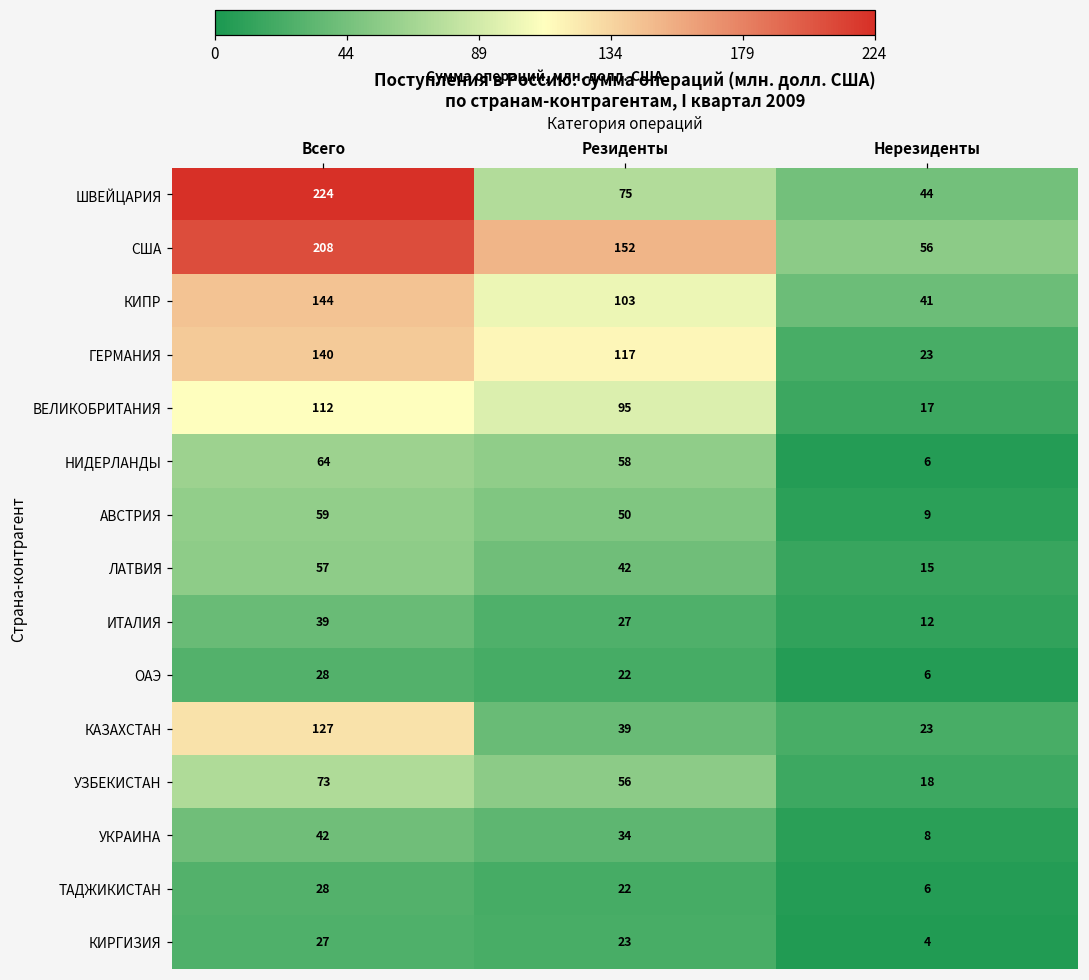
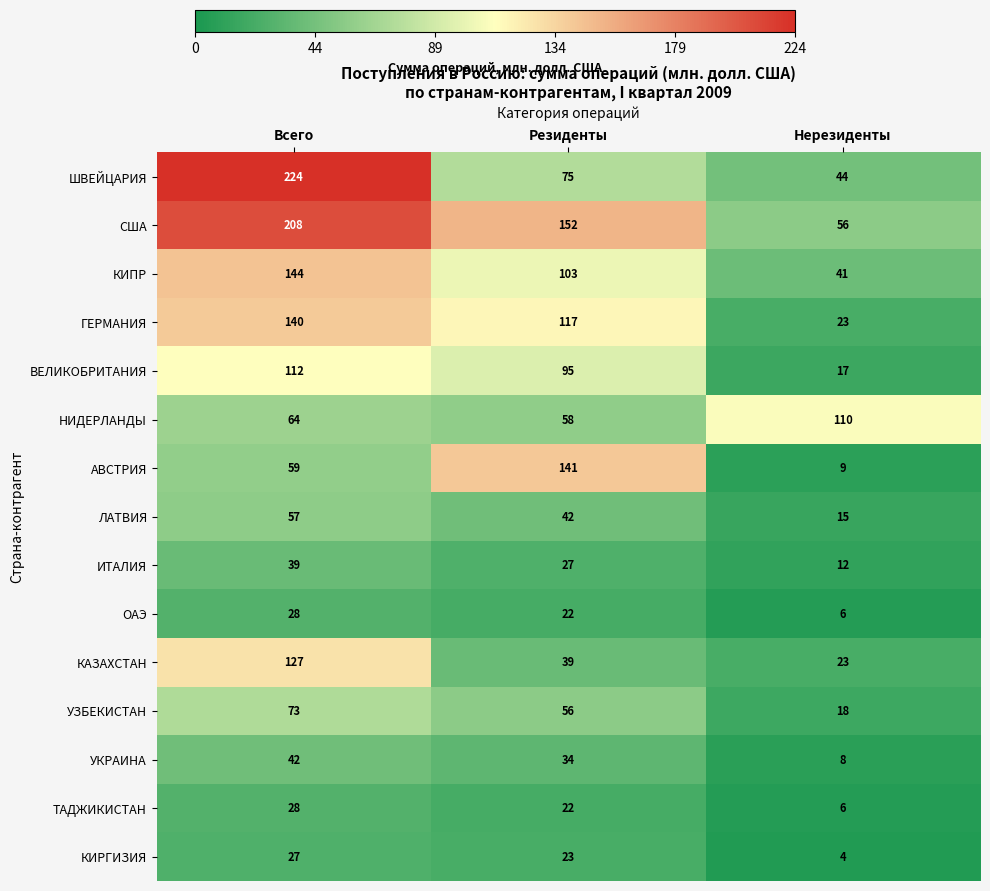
  {
    "ШВЕЙЦАРИЯ": {
      "Всего": 224,
      "Резиденты": 75,
      "Нерезиденты": 44
    },
    "США": {
      "Всего": 208,
      "Резиденты": 152,
      "Нерезиденты": 56
    },
    "КИПР": {
      "Всего": 144,
      "Резиденты": 103,
      "Нерезиденты": 41
    },
    "ГЕРМАНИЯ": {
      "Всего": 140,
      "Резиденты": 117,
      "Нерезиденты": 23
    },
    "ВЕЛИКОБРИТАНИЯ": {
      "Всего": 112,
      "Резиденты": 95,
      "Нерезиденты": 17
    },
    "НИДЕРЛАНДЫ": {
      "Всего": 64,
      "Резиденты": 58,
-     "Нерезиденты": 6
+     "Нерезиденты": 110
    },
    "АВСТРИЯ": {
      "Всего": 59,
-     "Резиденты": 50,
+     "Резиденты": 141,
      "Нерезиденты": 9
    },
    "ЛАТВИЯ": {
      "Всего": 57,
      "Резиденты": 42,
      "Нерезиденты": 15
    },
    "ИТАЛИЯ": {
      "Всего": 39,
      "Резиденты": 27,
      "Нерезиденты": 12
    },
    "ОАЭ": {
      "Всего": 28,
      "Резиденты": 22,
      "Нерезиденты": 6
    },
    "КАЗАХСТАН": {
      "Всего": 127,
      "Резиденты": 39,
      "Нерезиденты": 23
    },
    "УЗБЕКИСТАН": {
      "Всего": 73,
      "Резиденты": 56,
      "Нерезиденты": 18
    },
    "УКРАИНА": {
      "Всего": 42,
      "Резиденты": 34,
      "Нерезиденты": 8
    },
    "ТАДЖИКИСТАН": {
      "Всего": 28,
      "Резиденты": 22,
      "Нерезиденты": 6
    },
    "КИРГИЗИЯ": {
      "Всего": 27,
      "Резиденты": 23,
      "Нерезиденты": 4
    }
  }
